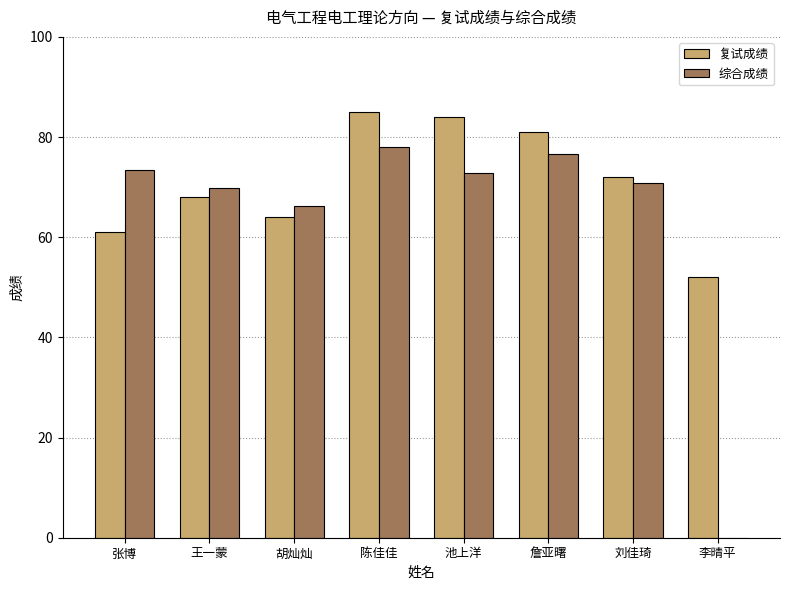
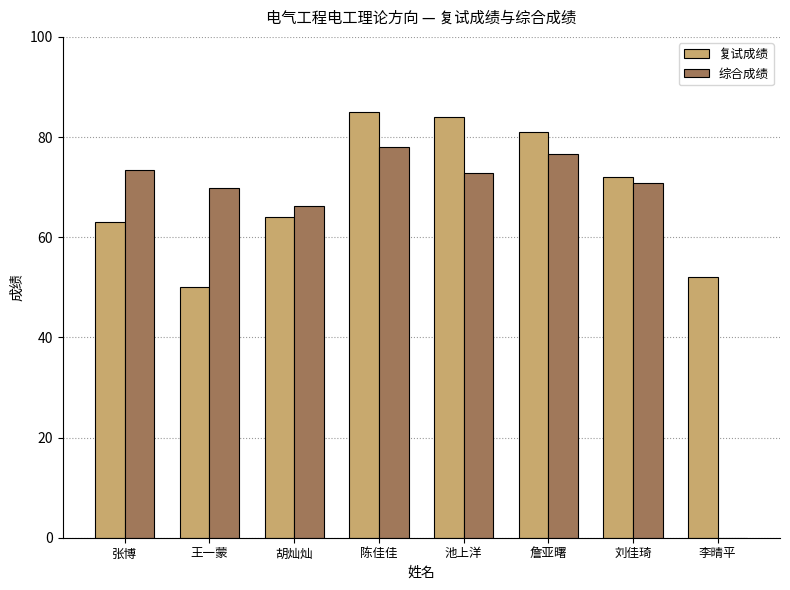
  {
    "复试成绩": {
-     "张博": 61,
-     "王一蒙": 68,
+     "张博": 63,
+     "王一蒙": 50,
      "胡灿灿": 64,
      "陈佳佳": 85,
      "池上洋": 84,
      "詹亚曙": 81,
      "刘佳琦": 72,
      "李晴平": 52
    },
    "综合成绩": {
      "张博": 73,
      "王一蒙": 70,
      "胡灿灿": 66,
      "陈佳佳": 78,
      "池上洋": 73,
      "詹亚曙": 77,
      "刘佳琦": 71,
      "李晴平": 0
    }
  }
